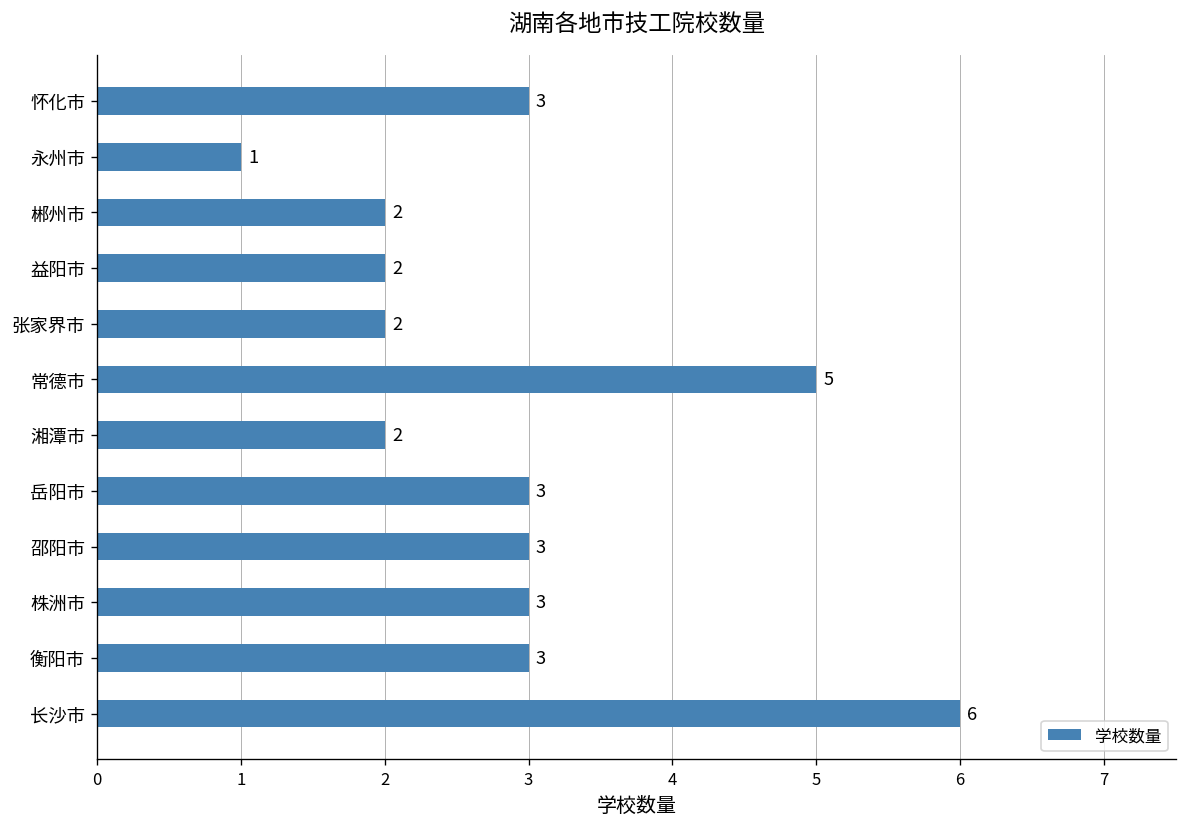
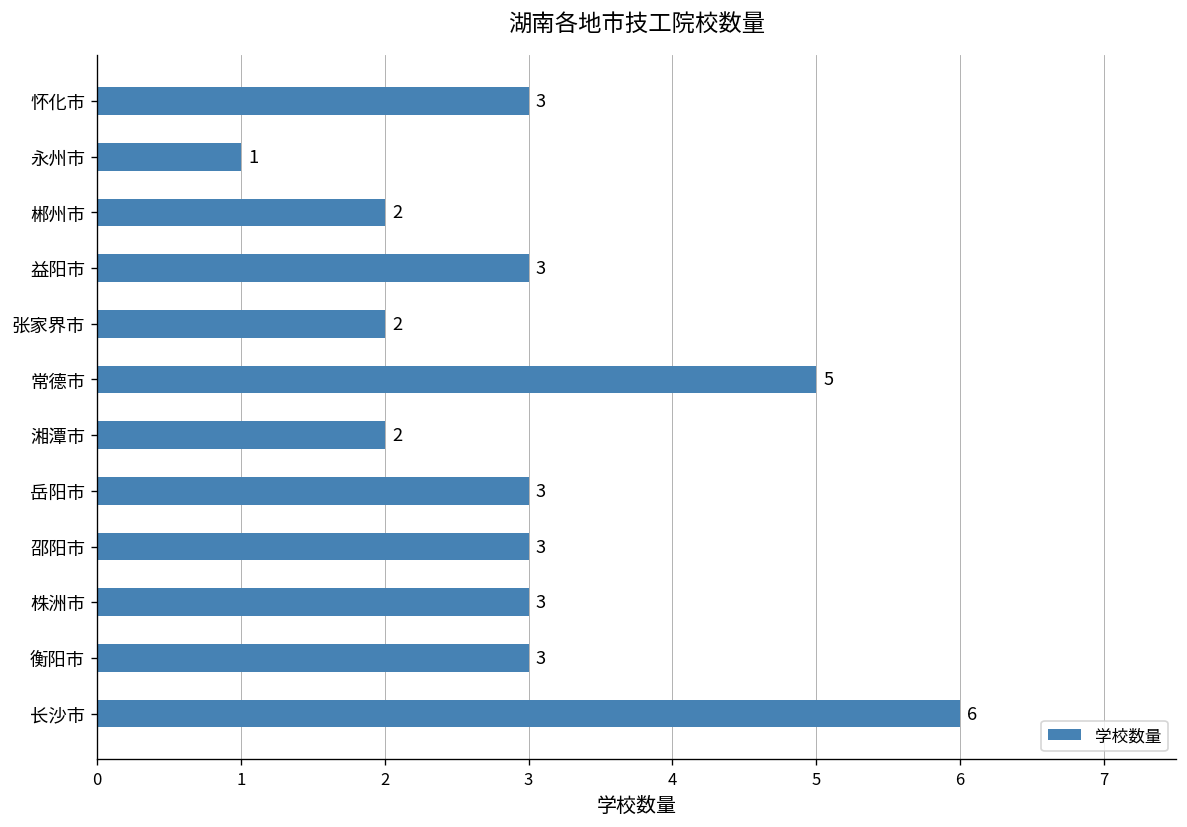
  {
    "怀化市": 3,
    "永州市": 1,
    "郴州市": 2,
-   "益阳市": 2,
+   "益阳市": 3,
    "张家界市": 2,
    "常德市": 5,
    "湘潭市": 2,
    "岳阳市": 3,
    "邵阳市": 3,
    "株洲市": 3,
    "衡阳市": 3,
    "长沙市": 6
  }
